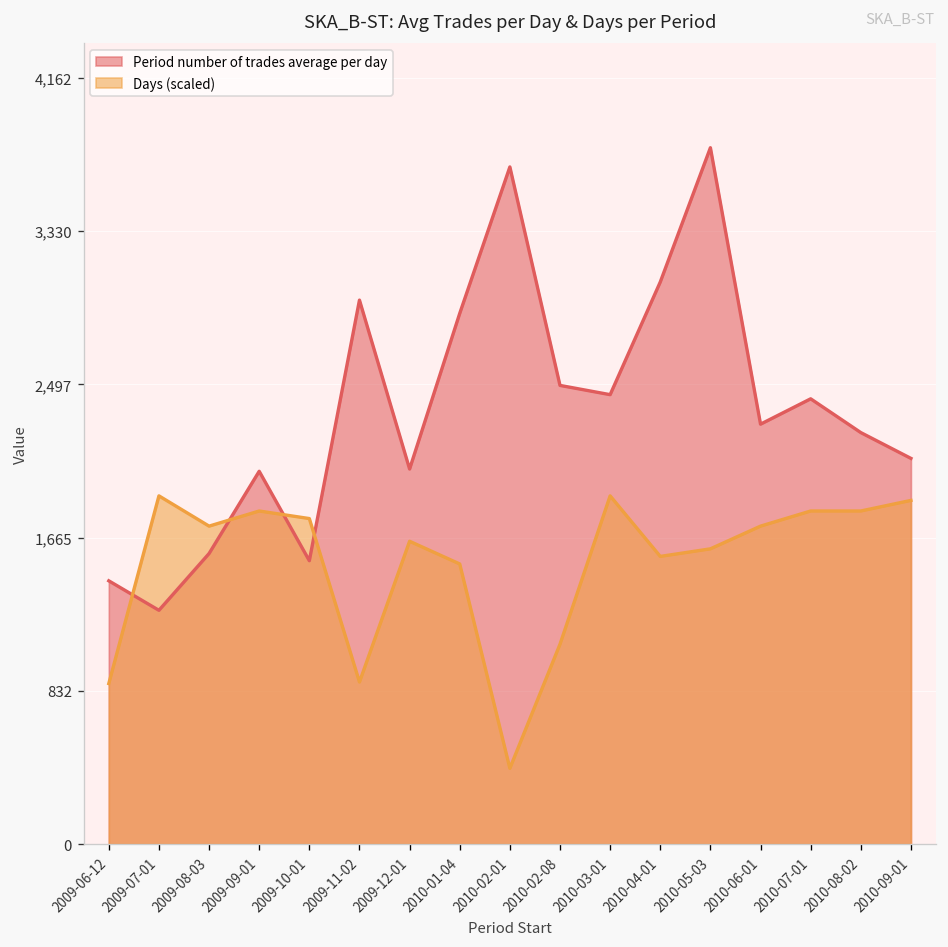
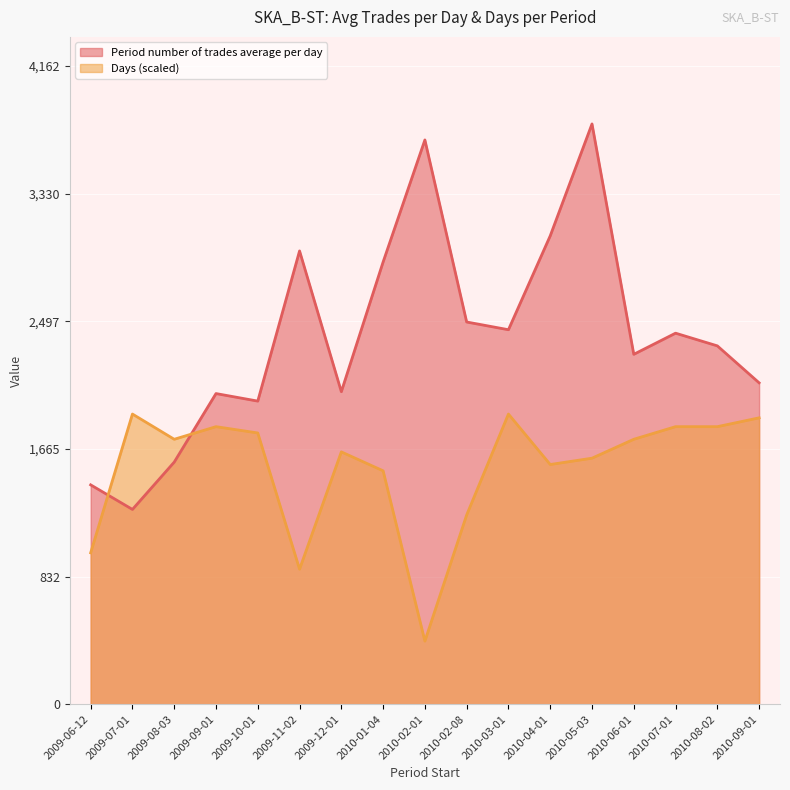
  {
    "Period number of trades average per day": {
      "2009-06-12": "1,430",
      "2009-07-01": "1,270",
      "2009-08-03": "1,580",
      "2009-09-01": "2,030",
-     "2009-10-01": "1,540",
+     "2009-10-01": "1,980",
      "2009-11-02": "2,960",
      "2009-12-01": "2,040",
      "2010-01-04": "2,880",
      "2010-02-01": "3,680",
      "2010-02-08": "2,490",
      "2010-03-01": "2,440",
      "2010-04-01": "3,050",
      "2010-05-03": "3,780",
      "2010-06-01": "2,280",
      "2010-07-01": "2,420",
-     "2010-08-02": "2,240",
+     "2010-08-02": "2,340",
      "2010-09-01": "2,100"
    },
    "Days (scaled)": {
-     "2009-06-12": "870",
+     "2009-06-12": "990",
      "2009-07-01": "1,890",
      "2009-08-03": "1,730",
      "2009-09-01": "1,810",
      "2009-10-01": "1,770",
      "2009-11-02": "880",
      "2009-12-01": "1,650",
      "2010-01-04": "1,520",
      "2010-02-01": "410",
-     "2010-02-08": "1,090",
+     "2010-02-08": "1,230",
      "2010-03-01": "1,890",
      "2010-04-01": "1,560",
      "2010-05-03": "1,600",
      "2010-06-01": "1,730",
      "2010-07-01": "1,810",
      "2010-08-02": "1,810",
      "2010-09-01": "1,870"
    }
  }
